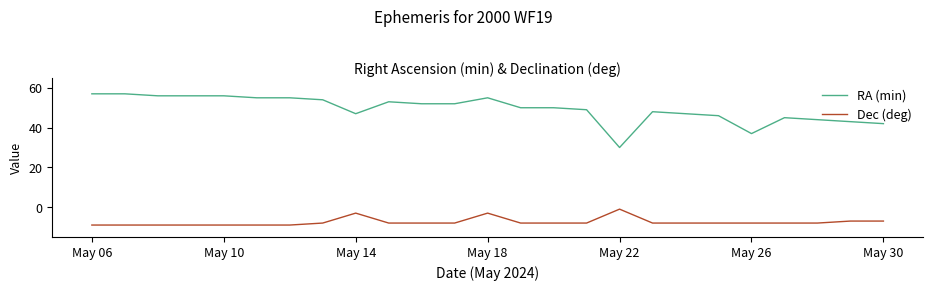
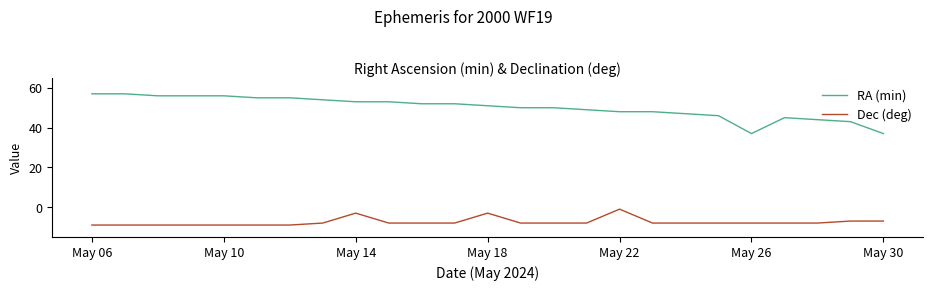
  {
    "RA (min)": {
      "May 06": 57,
      "May 10": 56,
-     "May 14": 47,
-     "May 18": 55,
-     "May 22": 30,
+     "May 14": 53,
+     "May 18": 51,
+     "May 22": 48,
      "May 26": 37,
-     "May 30": 42
+     "May 30": 37
    },
    "Dec (deg)": {
      "May 06": -9,
      "May 10": -9,
      "May 14": -3,
      "May 18": -3,
      "May 22": -1,
      "May 26": -8,
      "May 30": -7
    }
  }
